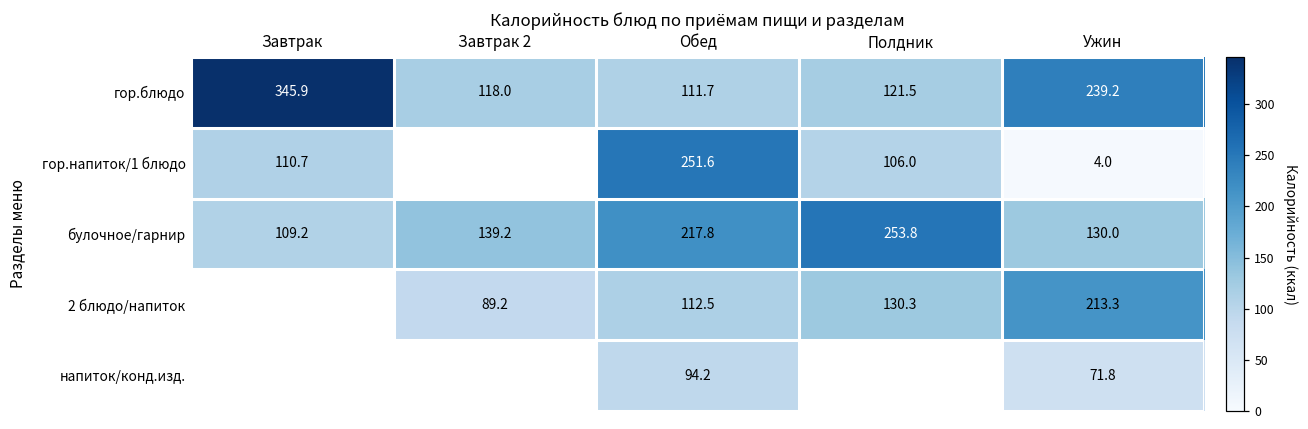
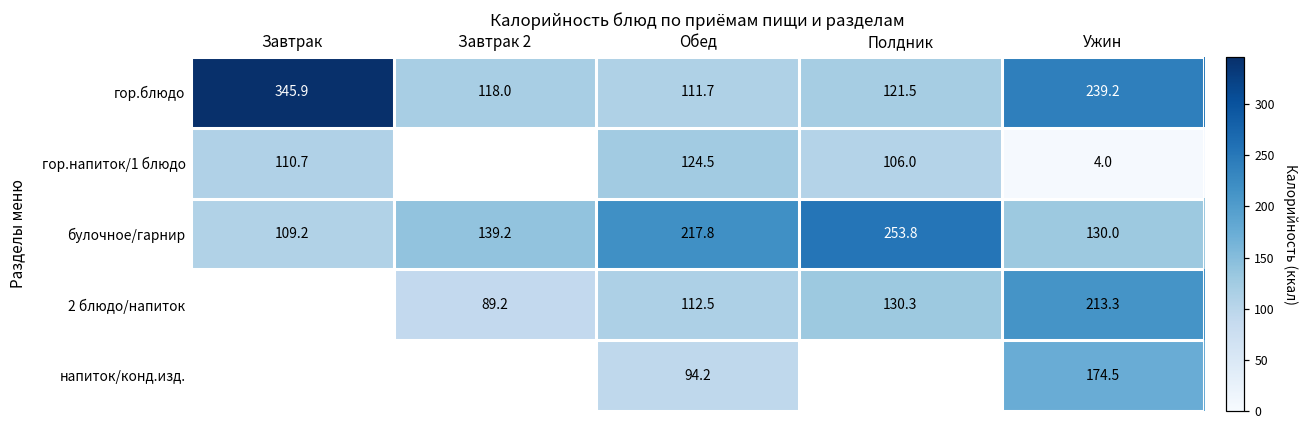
  {
    "гор.блюдо": {
      "Завтрак": 345.9,
      "Завтрак 2": 118.0,
      "Обед": 111.7,
      "Полдник": 121.5,
      "Ужин": 239.2
    },
    "гор.напиток/1 блюдо": {
      "Завтрак": 110.7,
-     "Обед": 251.6,
+     "Обед": 124.5,
      "Полдник": 106.0,
      "Ужин": 4.0
    },
    "булочное/гарнир": {
      "Завтрак": 109.2,
      "Завтрак 2": 139.2,
      "Обед": 217.8,
      "Полдник": 253.8,
      "Ужин": 130.0
    },
    "2 блюдо/напиток": {
      "Завтрак 2": 89.2,
      "Обед": 112.5,
      "Полдник": 130.3,
      "Ужин": 213.3
    },
    "напиток/конд.изд.": {
      "Обед": 94.2,
-     "Ужин": 71.8
+     "Ужин": 174.5
    }
  }
